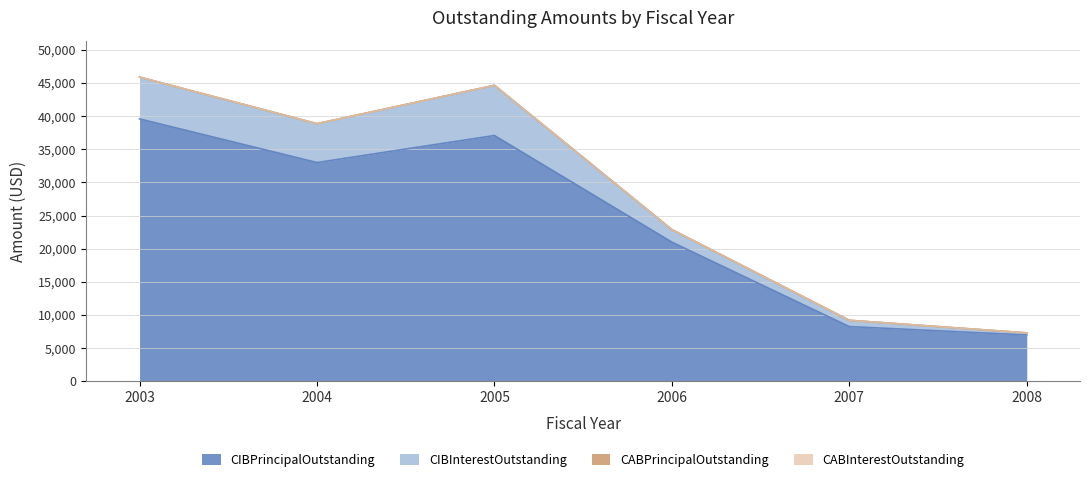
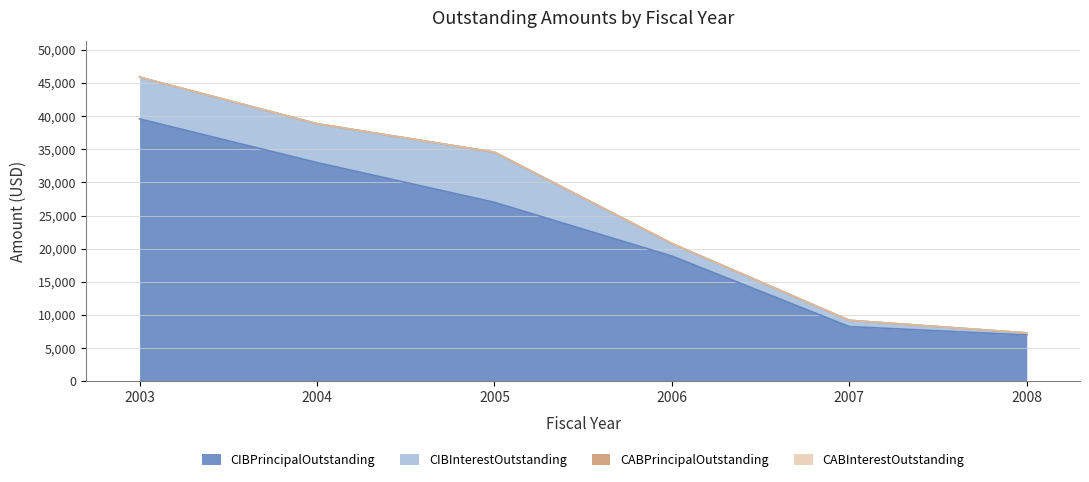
  {
    "CIBPrincipalOutstanding": {
      "2003": "40,000",
      "2004": "33,000",
-     "2005": "37,000",
-     "2006": "21,000",
+     "2005": "27,000",
+     "2006": "19,000",
      "2007": "8,000"
    }
  }
